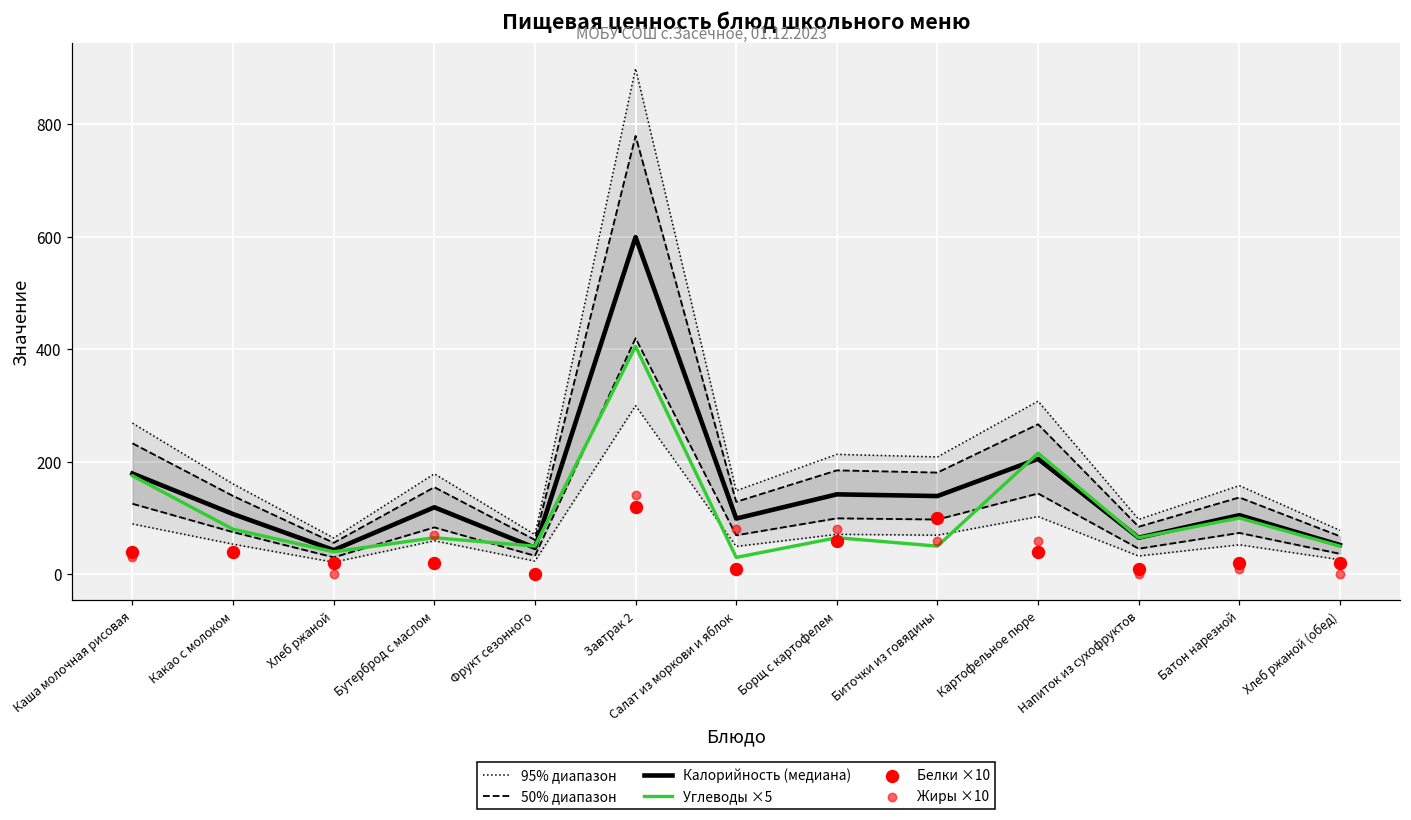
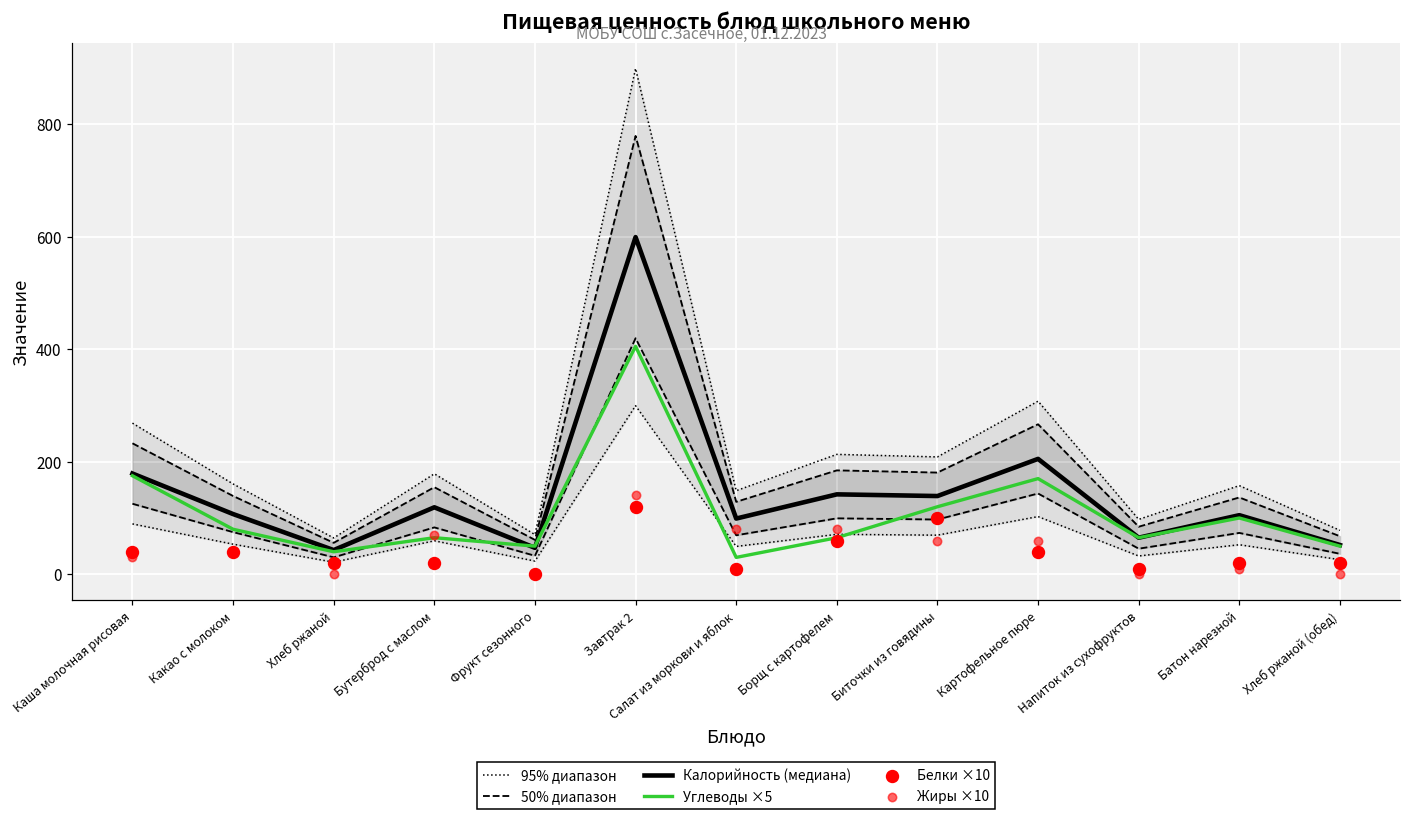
  {
    "Углеводы ×5": {
      "Какао с молоком": 80,
      "Бутерброд с маслом": 70,
      "Завтрак 2": 410,
      "Салат из моркови и яблок": 30,
-     "Биточки из говядины": 50,
-     "Картофельное пюре": 220,
+     "Биточки из говядины": 120,
+     "Картофельное пюре": 170,
      "Батон нарезной": 100
    }
  }
